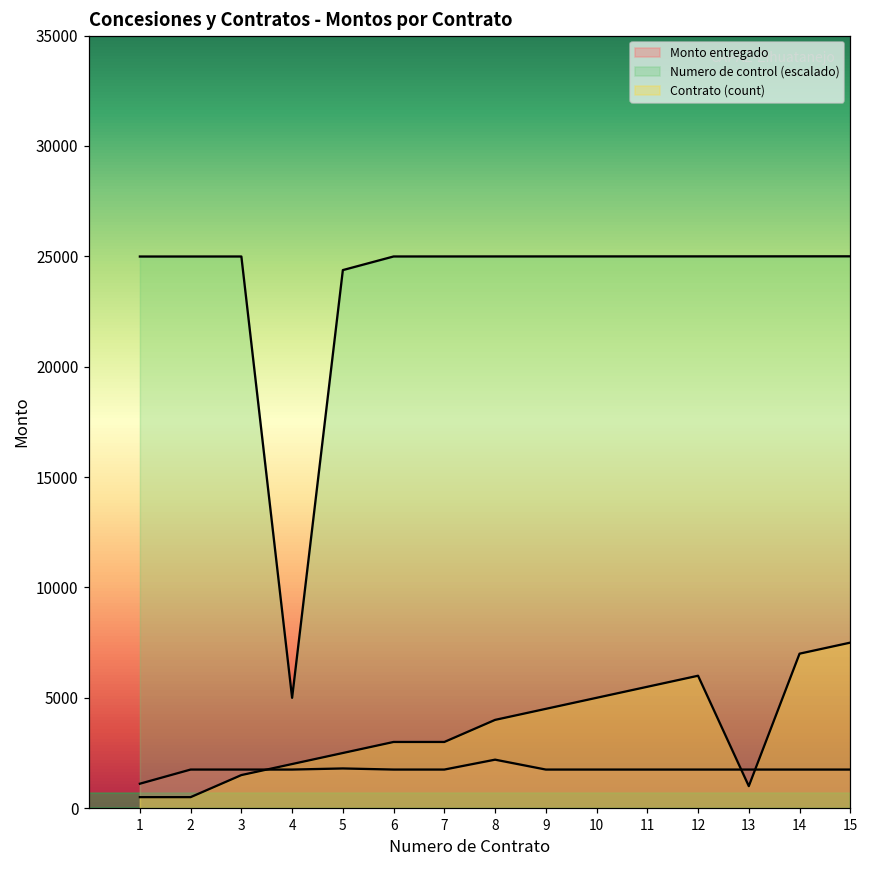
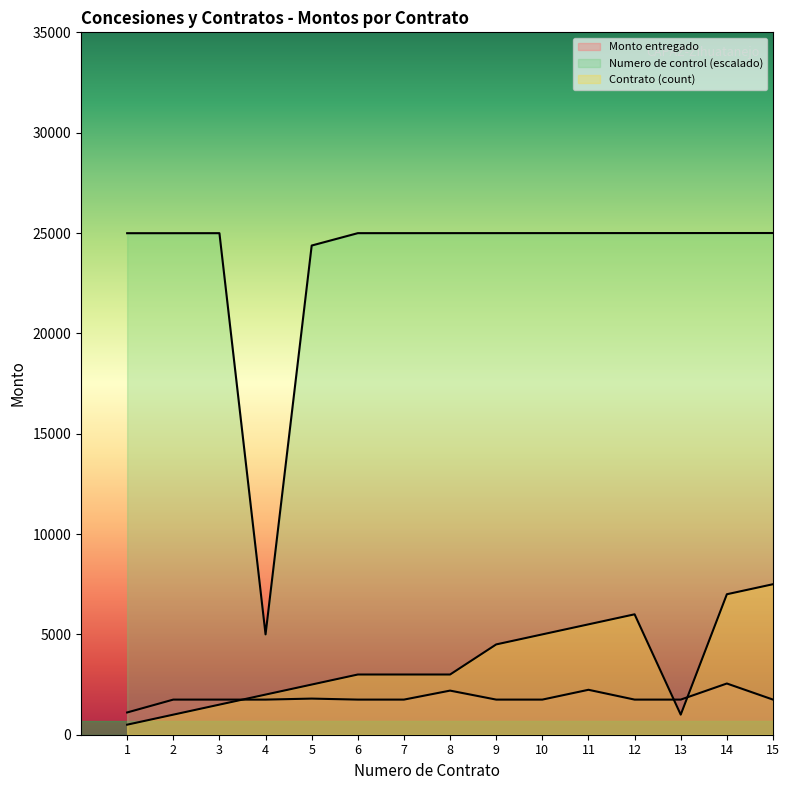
  {
    "Monto entregado": {
      "1": 1100,
      "2": 1800,
      "3": 1800,
      "4": 1800,
      "5": 1800,
      "6": 1800,
      "7": 1800,
      "8": 2200,
      "9": 1800,
      "10": 1800,
-     "11": 1800,
+     "11": 2200,
      "12": 1800,
      "13": 1800,
-     "14": 1800,
+     "14": 2600,
      "15": 1800
    },
    "Numero de control (escalado)": {
      "1": 25000,
      "2": 25000,
      "3": 25000,
      "4": 5000,
      "5": 24400,
      "6": 25000,
      "7": 25000,
      "8": 25000,
      "9": 25000,
      "10": 25000,
      "11": 25000,
      "12": 25000,
      "13": 25000,
      "14": 25000,
      "15": 25000
    },
    "Contrato (count)": {
      "1": 500,
-     "2": 500,
+     "2": 1000,
      "3": 1500,
      "4": 2000,
      "5": 2500,
      "6": 3000,
      "7": 3000,
-     "8": 4000,
+     "8": 3000,
      "9": 4500,
      "10": 5000,
      "11": 5500,
      "12": 6000,
      "13": 1000,
      "14": 7000,
      "15": 7500
    }
  }
